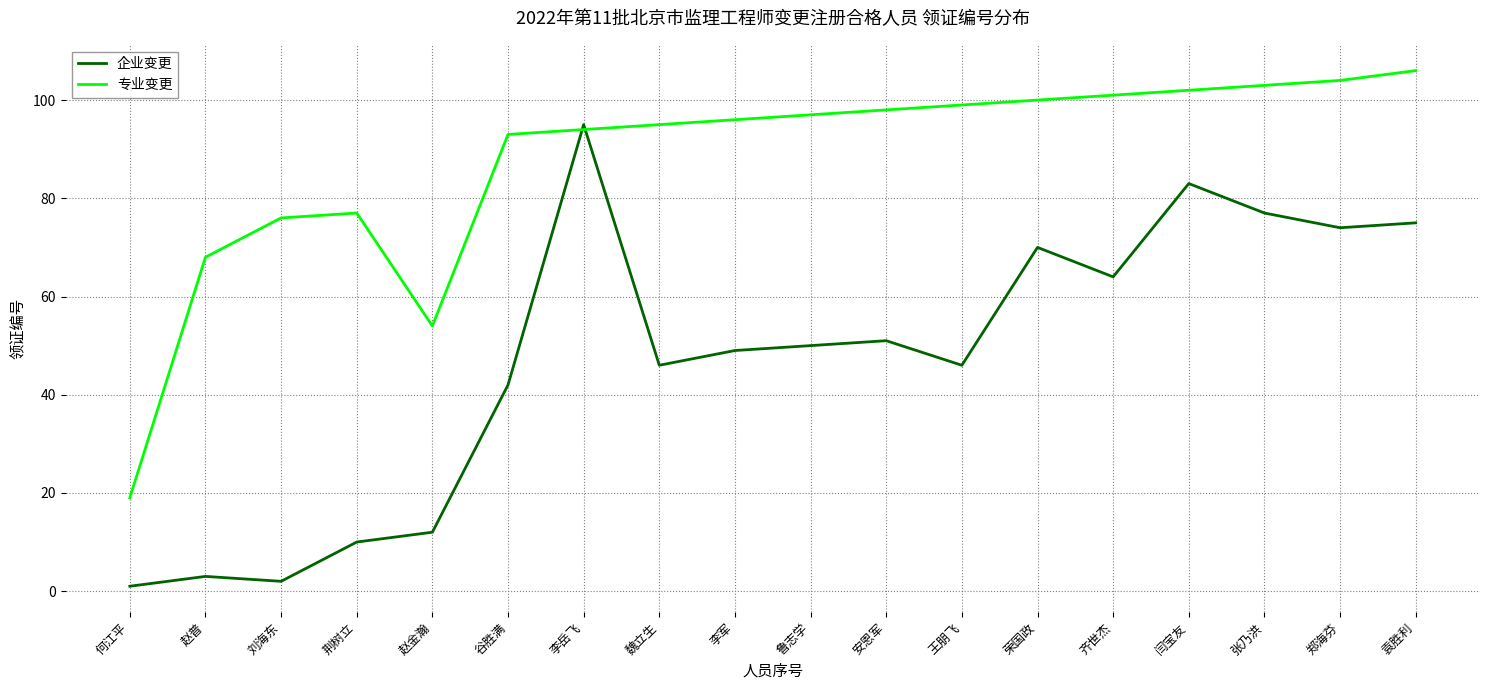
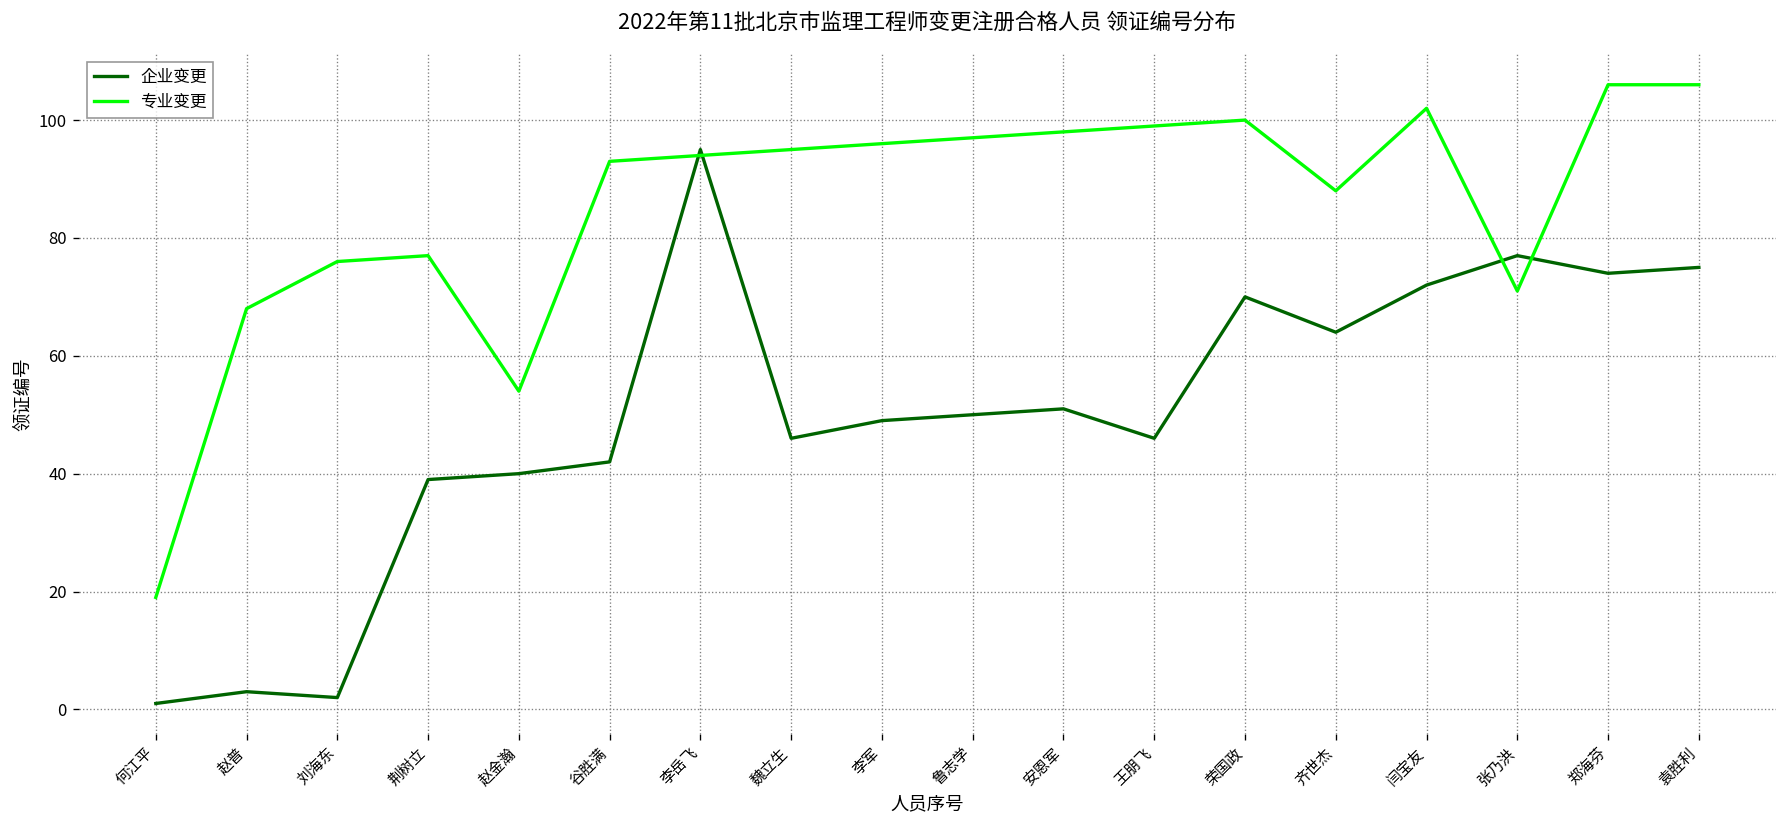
  {
    "企业变更": {
      "何江平": 1,
      "赵普": 3,
      "刘海东": 2,
-     "荆树立": 10,
-     "赵金瀚": 12,
+     "荆树立": 39,
+     "赵金瀚": 40,
      "谷胜满": 42,
      "李岳飞": 95,
      "魏立生": 46,
      "李军": 49,
      "鲁志学": 50,
      "安恩军": 51,
      "王朋飞": 46,
      "荣国政": 70,
      "齐世杰": 64,
-     "闫宝友": 83,
+     "闫宝友": 72,
      "张乃洪": 77,
      "郑海芬": 74,
      "袁胜利": 75
    },
    "专业变更": {
      "何江平": 19,
      "赵普": 68,
      "刘海东": 76,
      "荆树立": 77,
      "赵金瀚": 54,
      "谷胜满": 93,
      "李岳飞": 94,
      "魏立生": 95,
      "李军": 96,
      "鲁志学": 97,
      "安恩军": 98,
      "王朋飞": 99,
      "荣国政": 100,
-     "齐世杰": 101,
+     "齐世杰": 88,
      "闫宝友": 102,
-     "张乃洪": 103,
-     "郑海芬": 104,
+     "张乃洪": 71,
+     "郑海芬": 106,
      "袁胜利": 106
    }
  }
